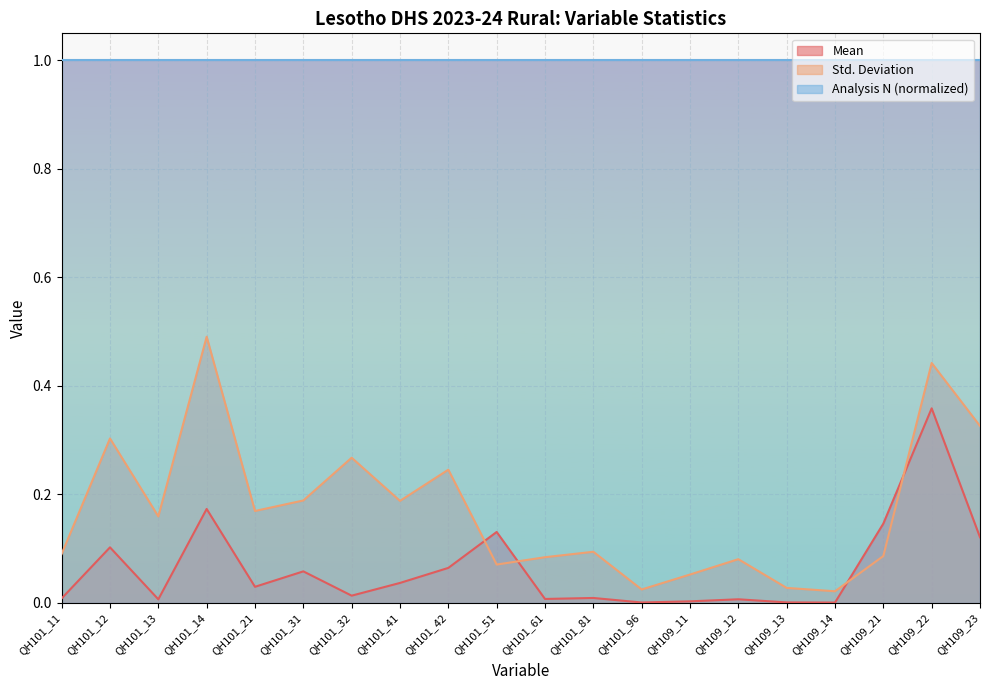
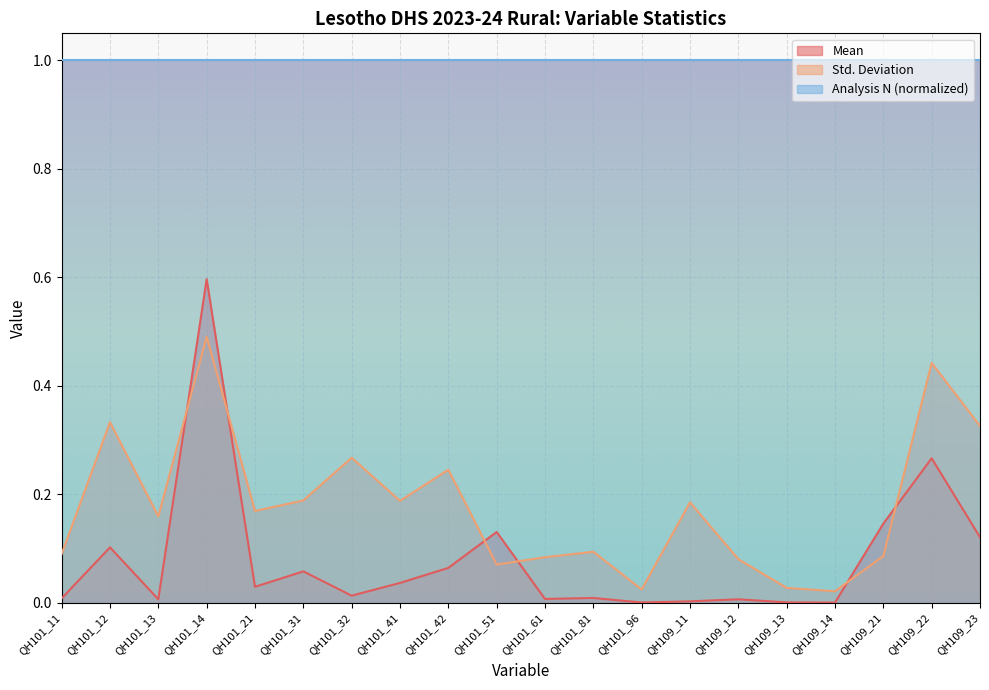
  {
    "Mean": {
      "QH101_11": 0.01,
      "QH101_12": 0.10,
      "QH101_13": 0.01,
-     "QH101_14": 0.17,
+     "QH101_14": 0.60,
      "QH101_21": 0.03,
      "QH101_31": 0.06,
      "QH101_32": 0.01,
      "QH101_41": 0.04,
      "QH101_42": 0.06,
      "QH101_51": 0.13,
      "QH101_61": 0.01,
      "QH101_81": 0.01,
      "QH101_96": 0.00,
      "QH109_11": 0.00,
      "QH109_12": 0.01,
      "QH109_13": 0.00,
      "QH109_14": 0.00,
      "QH109_21": 0.15,
-     "QH109_22": 0.36,
+     "QH109_22": 0.27,
      "QH109_23": 0.12
    },
    "Std. Deviation": {
      "QH101_11": 0.09,
-     "QH101_12": 0.30,
+     "QH101_12": 0.33,
      "QH101_13": 0.16,
      "QH101_14": 0.49,
      "QH101_21": 0.17,
      "QH101_31": 0.19,
      "QH101_32": 0.27,
      "QH101_41": 0.19,
      "QH101_42": 0.25,
      "QH101_51": 0.07,
      "QH101_61": 0.08,
      "QH101_81": 0.09,
      "QH101_96": 0.02,
-     "QH109_11": 0.05,
+     "QH109_11": 0.19,
      "QH109_12": 0.08,
      "QH109_13": 0.03,
      "QH109_14": 0.02,
      "QH109_21": 0.09,
      "QH109_22": 0.44,
      "QH109_23": 0.33
    },
    "Analysis N (normalized)": {
      "QH101_11": 1.00,
      "QH101_12": 1.00,
      "QH101_13": 1.00,
      "QH101_14": 1.00,
      "QH101_21": 1.00,
      "QH101_31": 1.00,
      "QH101_32": 1.00,
      "QH101_41": 1.00,
      "QH101_42": 1.00,
      "QH101_51": 1.00,
      "QH101_61": 1.00,
      "QH101_81": 1.00,
      "QH101_96": 1.00,
      "QH109_11": 1.00,
      "QH109_12": 1.00,
      "QH109_13": 1.00,
      "QH109_23": 1.00
    }
  }
